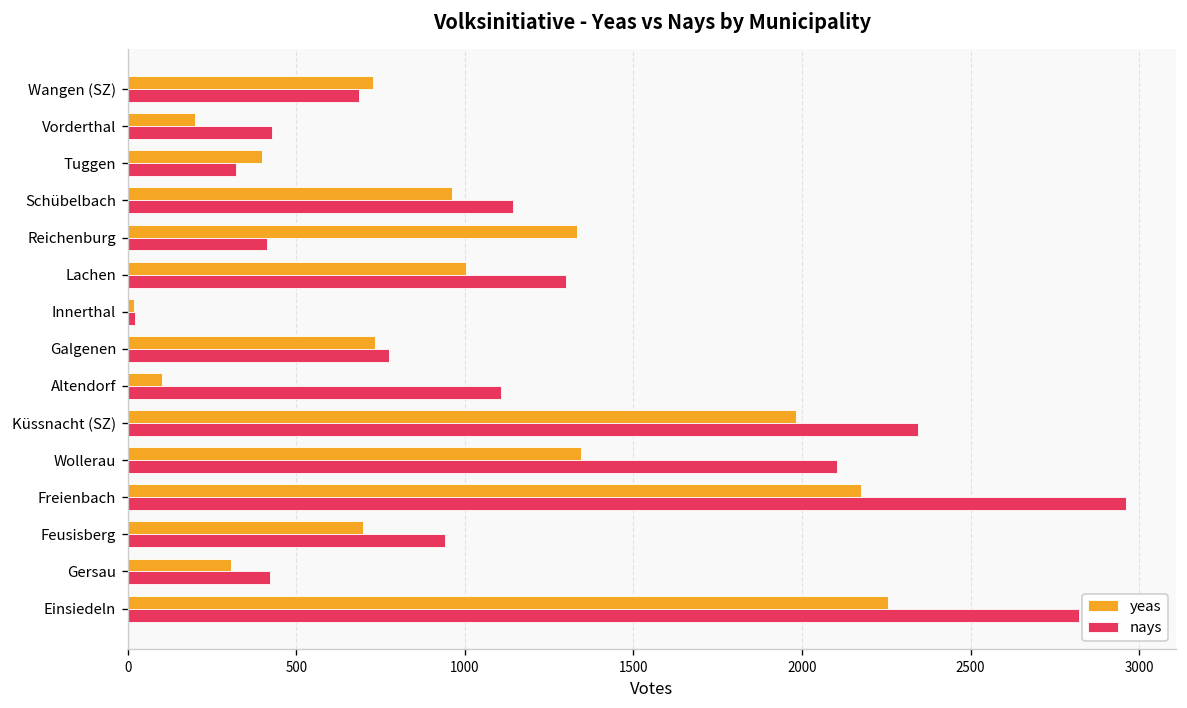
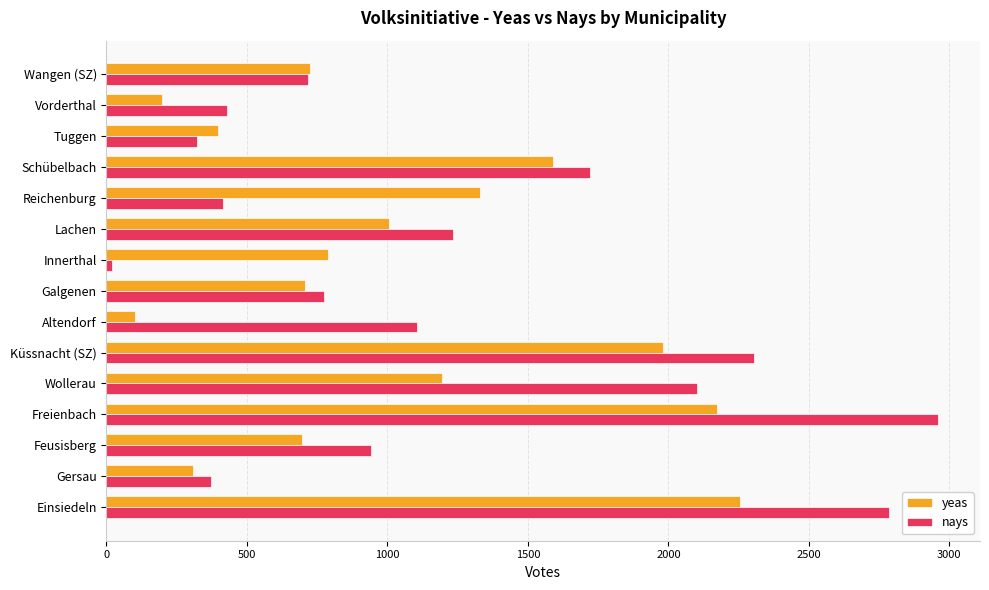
  {
    "yeas": {
      "Wangen (SZ)": 730,
      "Vorderthal": 200,
      "Tuggen": 400,
-     "Schübelbach": 960,
+     "Schübelbach": 1590,
      "Reichenburg": 1330,
      "Lachen": 1000,
-     "Innerthal": 20,
-     "Galgenen": 730,
+     "Innerthal": 790,
+     "Galgenen": 710,
      "Altendorf": 100,
      "Küssnacht (SZ)": 1980,
-     "Wollerau": 1340,
+     "Wollerau": 1190,
      "Freienbach": 2170,
      "Feusisberg": 700,
      "Gersau": 310,
      "Einsiedeln": 2260
    },
    "nays": {
-     "Wangen (SZ)": 690,
+     "Wangen (SZ)": 720,
      "Vorderthal": 430,
      "Tuggen": 320,
-     "Schübelbach": 1140,
+     "Schübelbach": 1720,
      "Reichenburg": 410,
-     "Lachen": 1300,
+     "Lachen": 1230,
      "Innerthal": 20,
      "Galgenen": 780,
      "Altendorf": 1110,
-     "Küssnacht (SZ)": 2340,
+     "Küssnacht (SZ)": 2310,
      "Wollerau": 2100,
      "Freienbach": 2960,
      "Feusisberg": 940,
-     "Gersau": 420,
-     "Einsiedeln": 2820
+     "Gersau": 370,
+     "Einsiedeln": 2790
    }
  }
